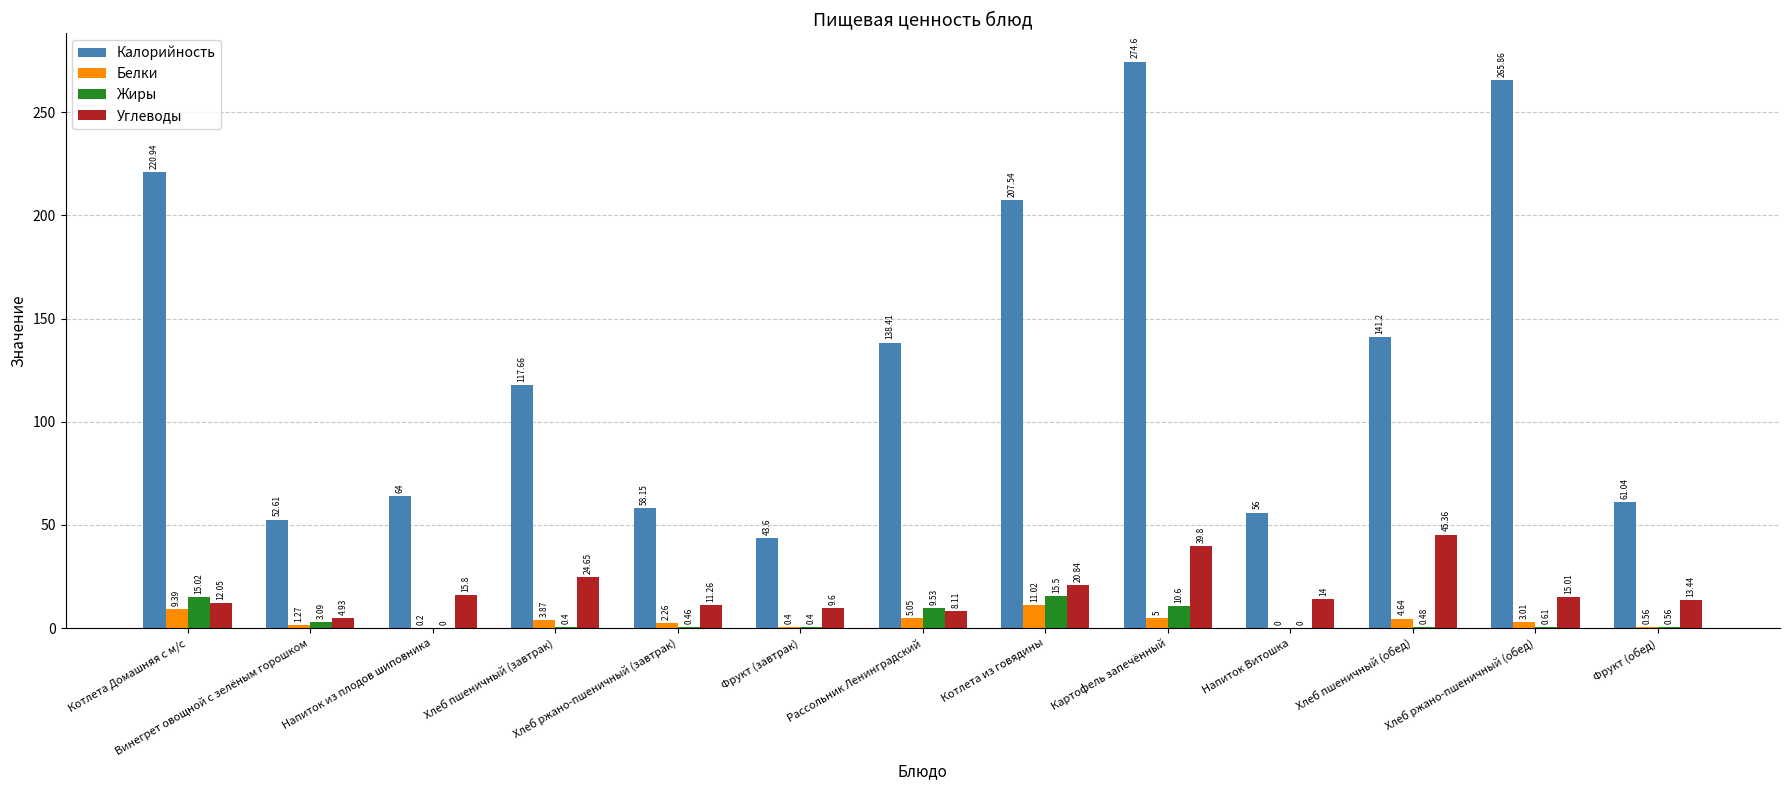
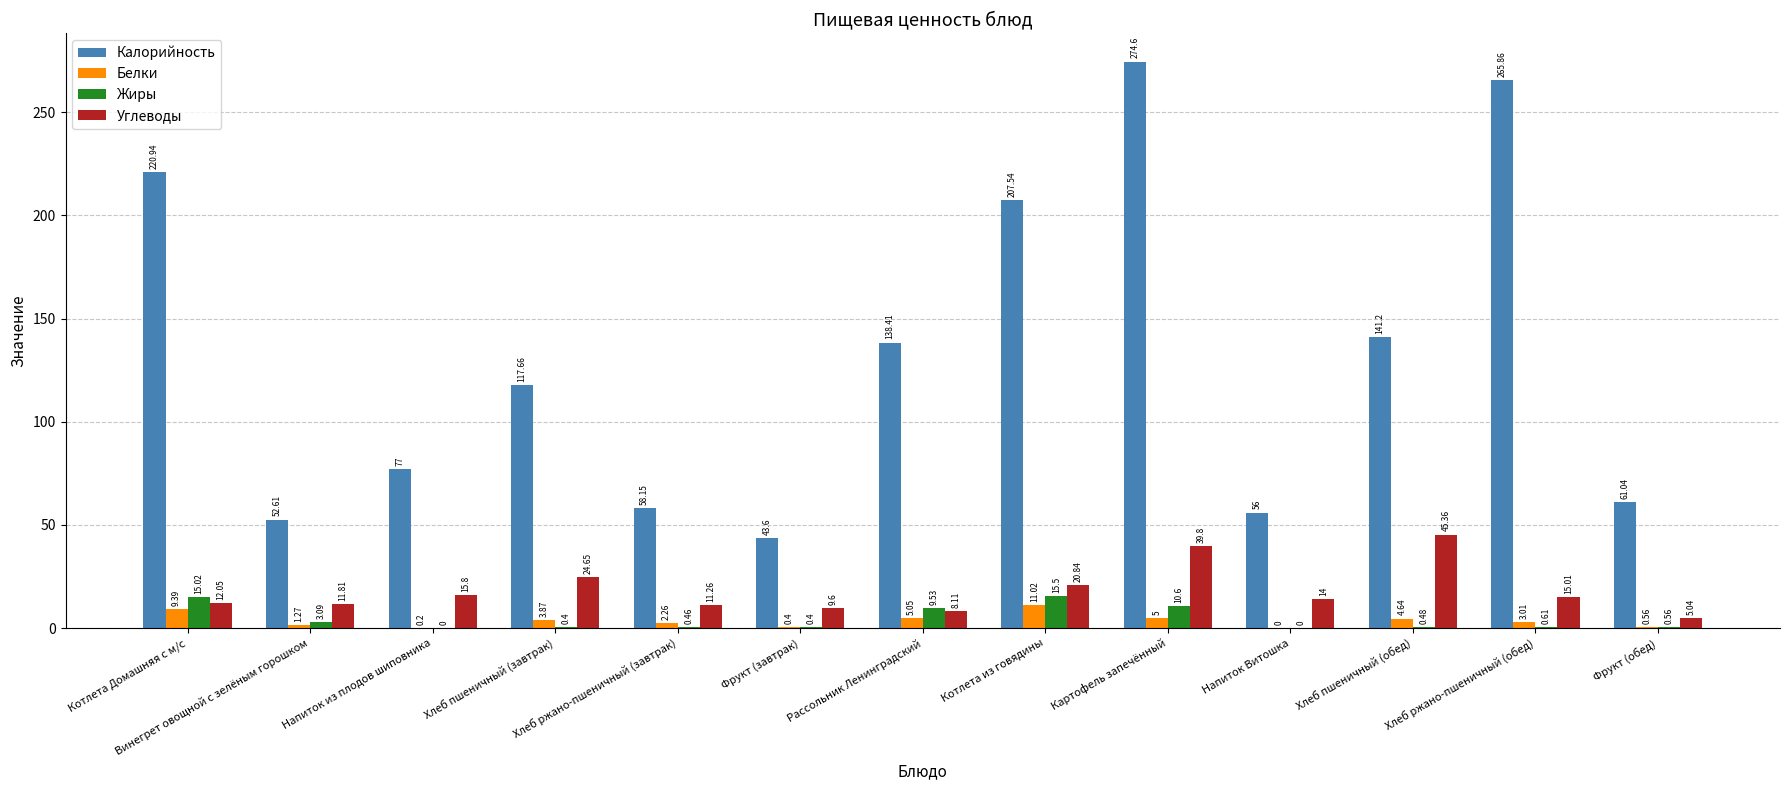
  {
    "Калорийность": {
      "Котлета Домашняя с м/с": 220.94,
      "Винегрет овощной с зелёным горошком": 52.61,
-     "Напиток из плодов шиповника": 64,
+     "Напиток из плодов шиповника": 77,
      "Хлеб пшеничный (завтрак)": 117.66,
      "Хлеб ржано-пшеничный (завтрак)": 58.15,
      "Фрукт (завтрак)": 43.6,
      "Рассольник Ленинградский": 138.41,
      "Котлета из говядины": 207.54,
      "Картофель запечённый": 274.6,
      "Напиток Витошка": 56,
      "Хлеб пшеничный (обед)": 141.2,
      "Хлеб ржано-пшеничный (обед)": 265.86,
      "Фрукт (обед)": 61.04
    },
    "Белки": {
      "Котлета Домашняя с м/с": 9.39,
      "Винегрет овощной с зелёным горошком": 1.27,
      "Напиток из плодов шиповника": 0.2,
      "Хлеб пшеничный (завтрак)": 3.87,
      "Хлеб ржано-пшеничный (завтрак)": 2.26,
      "Фрукт (завтрак)": 0.4,
      "Рассольник Ленинградский": 5.05,
      "Котлета из говядины": 11.02,
      "Картофель запечённый": 5,
      "Напиток Витошка": 0,
      "Хлеб пшеничный (обед)": 4.64,
      "Хлеб ржано-пшеничный (обед)": 3.01,
      "Фрукт (обед)": 0.56
    },
    "Жиры": {
      "Котлета Домашняя с м/с": 15.02,
      "Винегрет овощной с зелёным горошком": 3.09,
      "Напиток из плодов шиповника": 0,
      "Хлеб пшеничный (завтрак)": 0.4,
      "Хлеб ржано-пшеничный (завтрак)": 0.46,
      "Фрукт (завтрак)": 0.4,
      "Рассольник Ленинградский": 9.53,
      "Котлета из говядины": 15.5,
      "Картофель запечённый": 10.6,
      "Напиток Витошка": 0,
      "Хлеб пшеничный (обед)": 0.48,
      "Хлеб ржано-пшеничный (обед)": 0.61,
      "Фрукт (обед)": 0.56
    },
    "Углеводы": {
      "Котлета Домашняя с м/с": 12.05,
-     "Винегрет овощной с зелёным горошком": 4.93,
+     "Винегрет овощной с зелёным горошком": 11.81,
      "Напиток из плодов шиповника": 15.8,
      "Хлеб пшеничный (завтрак)": 24.65,
      "Хлеб ржано-пшеничный (завтрак)": 11.26,
      "Фрукт (завтрак)": 9.6,
      "Рассольник Ленинградский": 8.11,
      "Котлета из говядины": 20.84,
      "Картофель запечённый": 39.8,
      "Напиток Витошка": 14,
      "Хлеб пшеничный (обед)": 45.36,
      "Хлеб ржано-пшеничный (обед)": 15.01,
-     "Фрукт (обед)": 13.44
+     "Фрукт (обед)": 5.04
    }
  }
